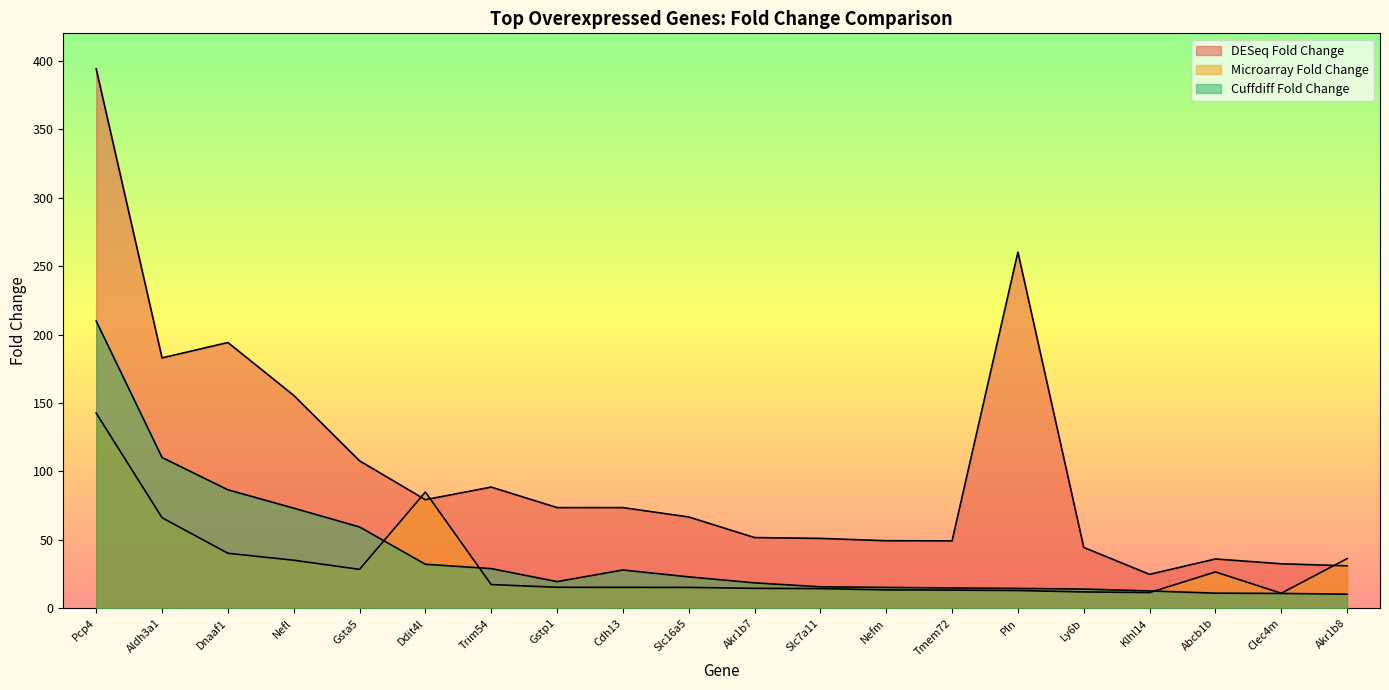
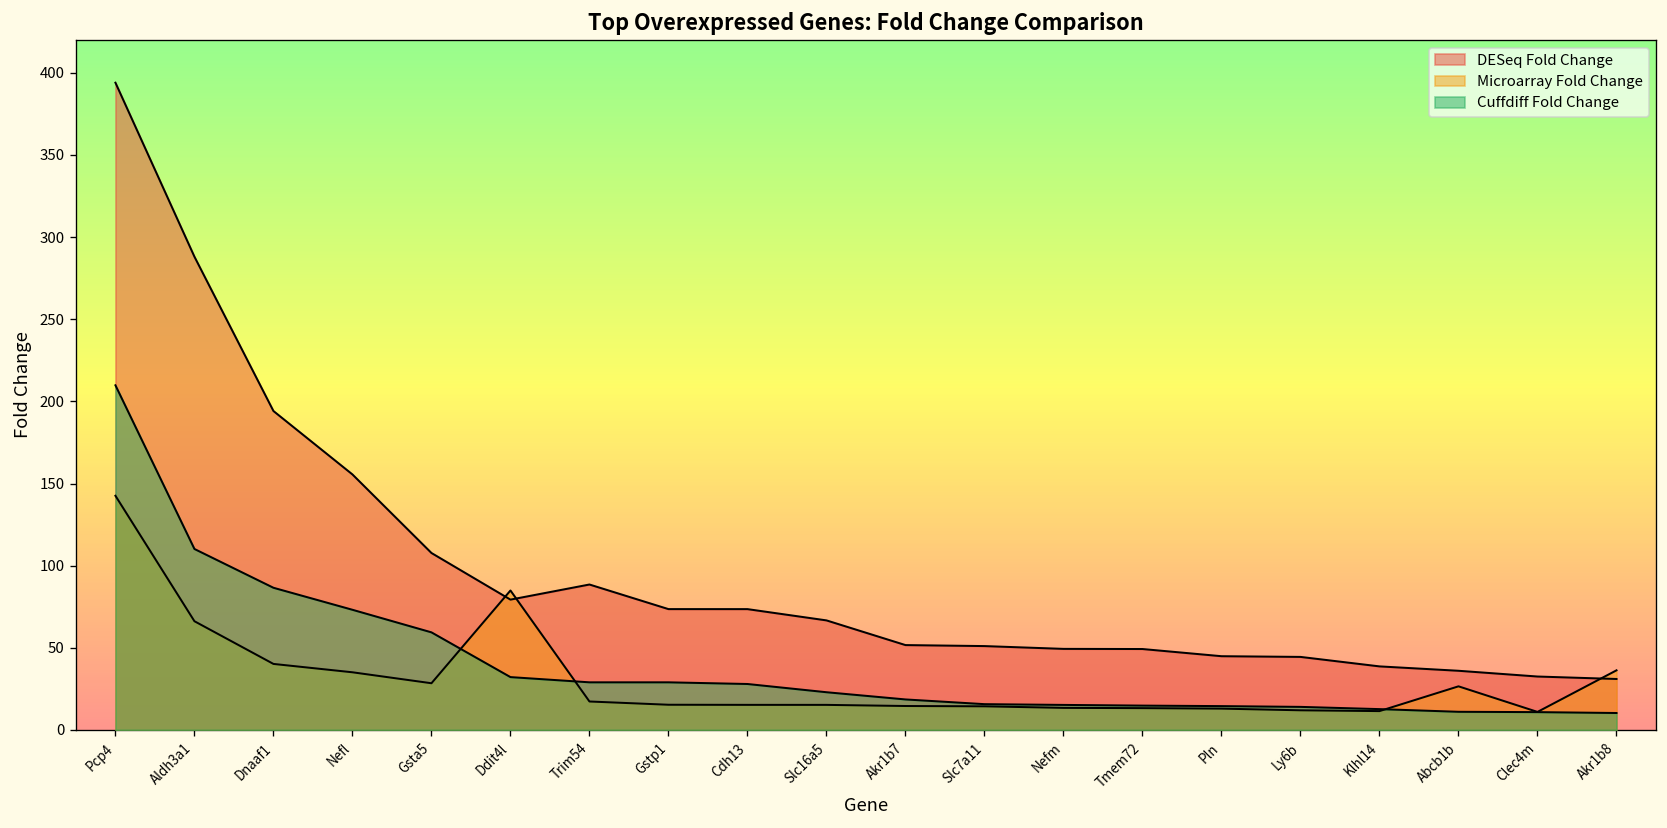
  {
    "DESeq Fold Change": {
      "Pcp4": 394,
-     "Aldh3a1": 183,
+     "Aldh3a1": 288,
      "Dnaaf1": 194,
      "Nefl": 156,
      "Gsta5": 108,
      "Ddit4l": 79,
      "Trim54": 89,
      "Gstp1": 74,
      "Cdh13": 74,
      "Slc16a5": 67,
      "Akr1b7": 52,
      "Slc7a11": 51,
      "Nefm": 49,
      "Tmem72": 49,
-     "Pln": 260,
+     "Pln": 45,
      "Ly6b": 44,
-     "Klhl14": 25,
+     "Klhl14": 39,
      "Abcb1b": 36,
      "Clec4m": 33,
      "Akr1b8": 31
    },
    "Microarray Fold Change": {
      "Pcp4": 143,
      "Aldh3a1": 66,
      "Dnaaf1": 40,
      "Nefl": 35,
      "Gsta5": 28,
      "Ddit4l": 85,
      "Trim54": 17,
      "Gstp1": 15,
      "Cdh13": 15,
      "Slc16a5": 15,
      "Akr1b7": 15,
      "Ly6b": 12,
      "Abcb1b": 27,
      "Akr1b8": 36
    },
    "Cuffdiff Fold Change": {
      "Pcp4": 210,
      "Aldh3a1": 110,
      "Dnaaf1": 87,
      "Nefl": 73,
      "Gsta5": 59,
      "Ddit4l": 32,
      "Trim54": 29,
-     "Gstp1": 20,
+     "Gstp1": 29,
      "Cdh13": 28,
      "Slc16a5": 23,
      "Akr1b7": 19,
      "Ly6b": 14,
      "Abcb1b": 11,
      "Akr1b8": 10
    }
  }
